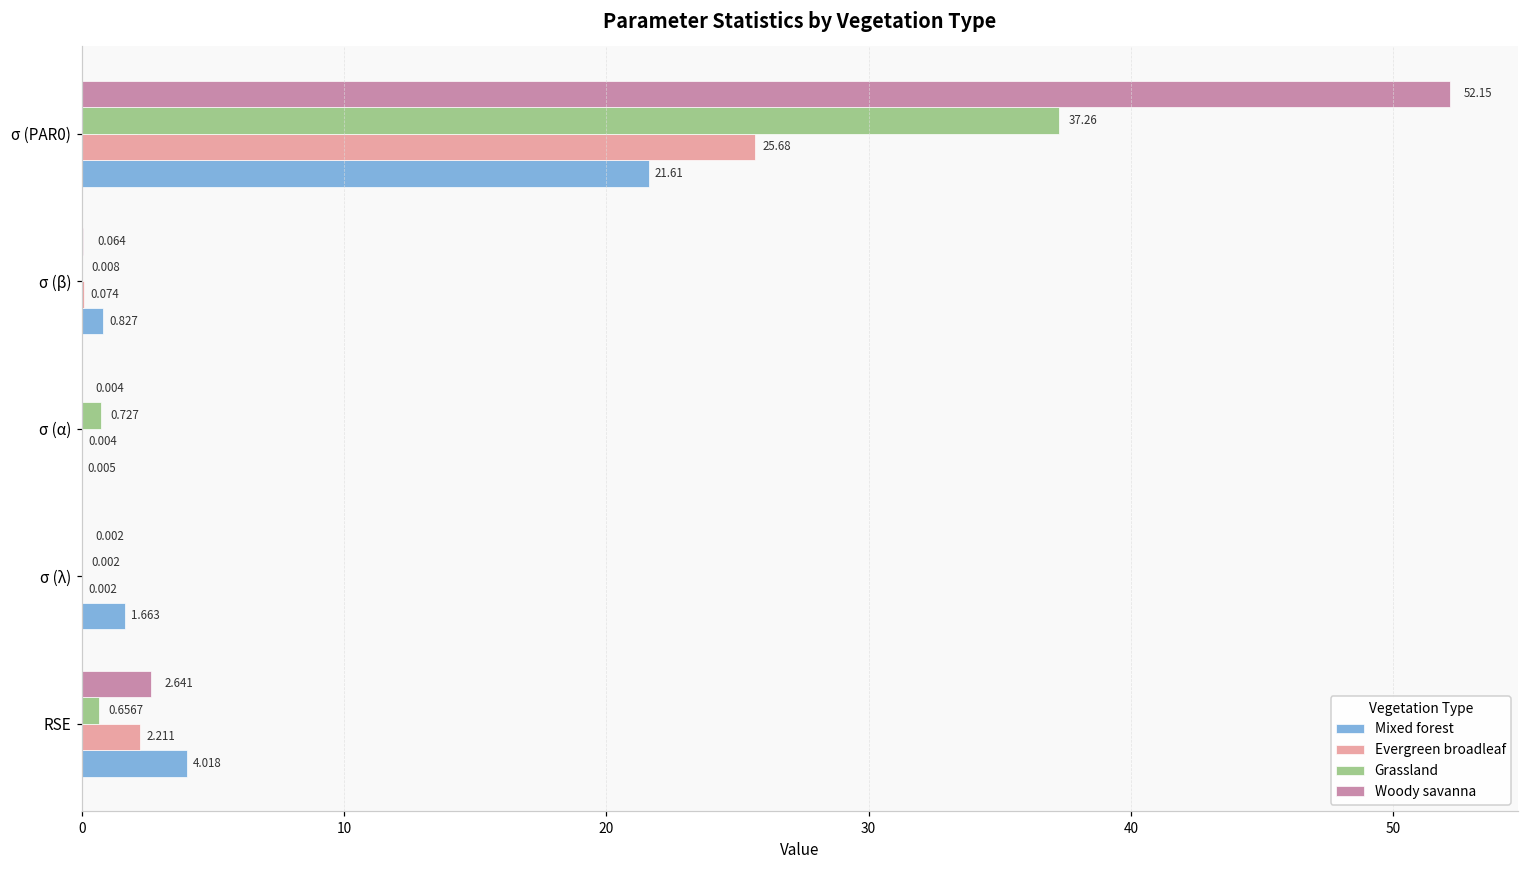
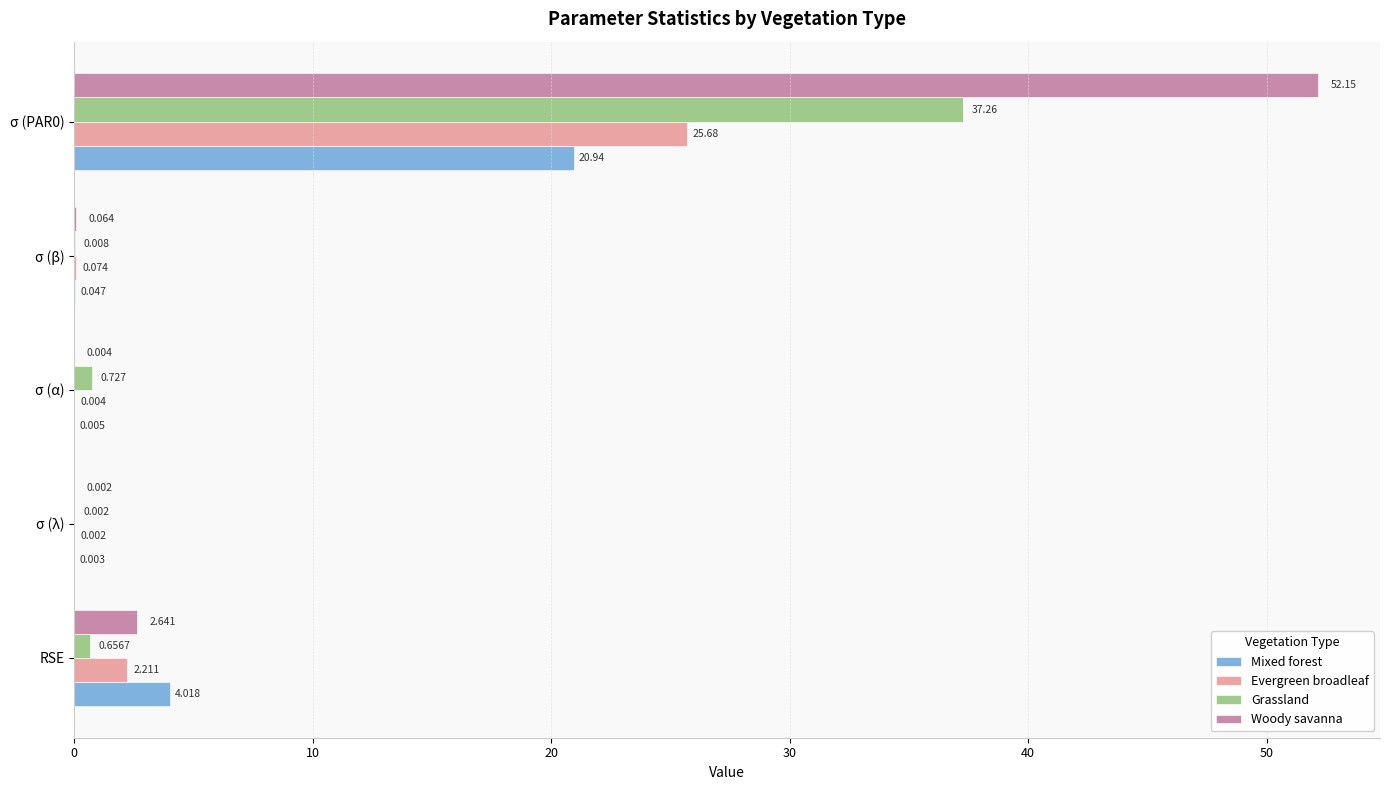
  {
    "Mixed forest": {
-     "σ (PAR0)": 21.61,
-     "σ (β)": 0.827,
+     "σ (PAR0)": 20.94,
+     "σ (β)": 0.047,
      "σ (α)": 0.005,
-     "σ (λ)": 1.663,
+     "σ (λ)": 0.003,
      "RSE": 4.018
    },
    "Grassland": {
      "σ (PAR0)": 37.26,
      "σ (β)": 0.008,
      "σ (α)": 0.727,
      "σ (λ)": 0.002,
      "RSE": 0.6567
    }
  }
